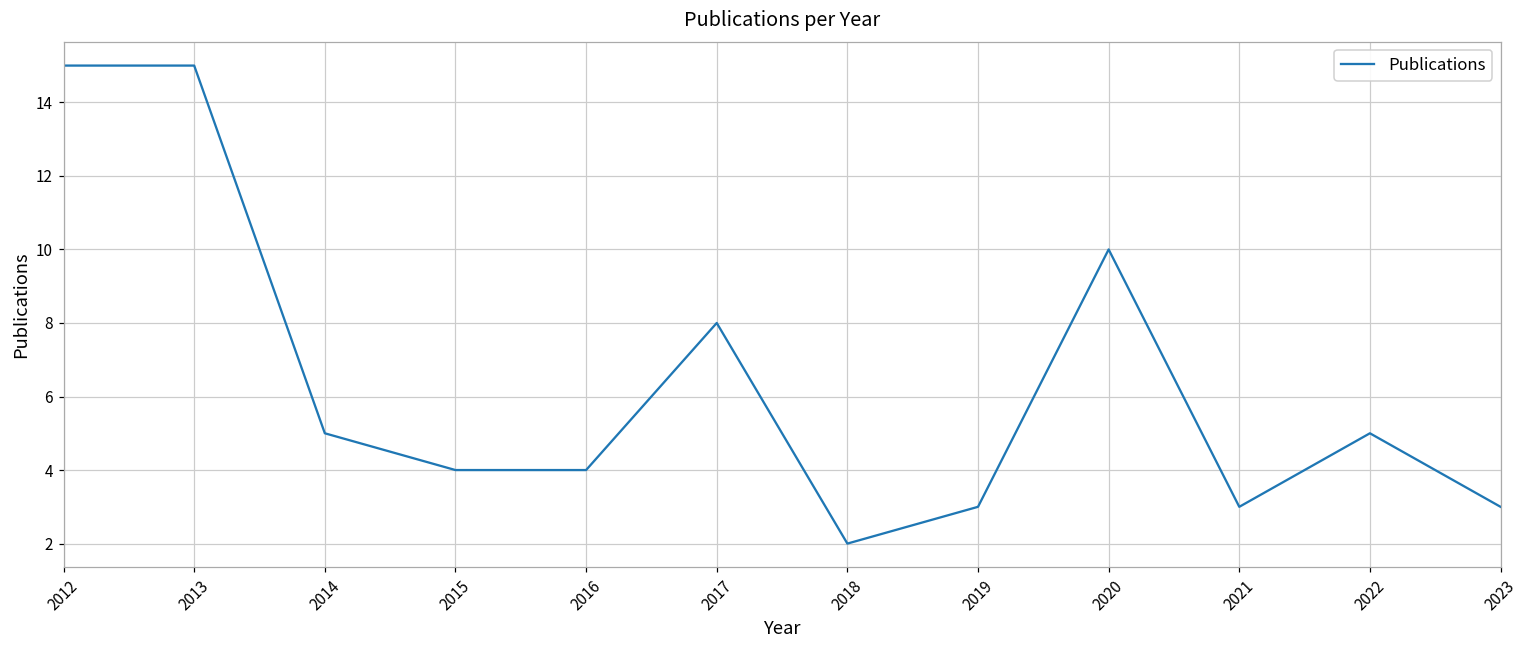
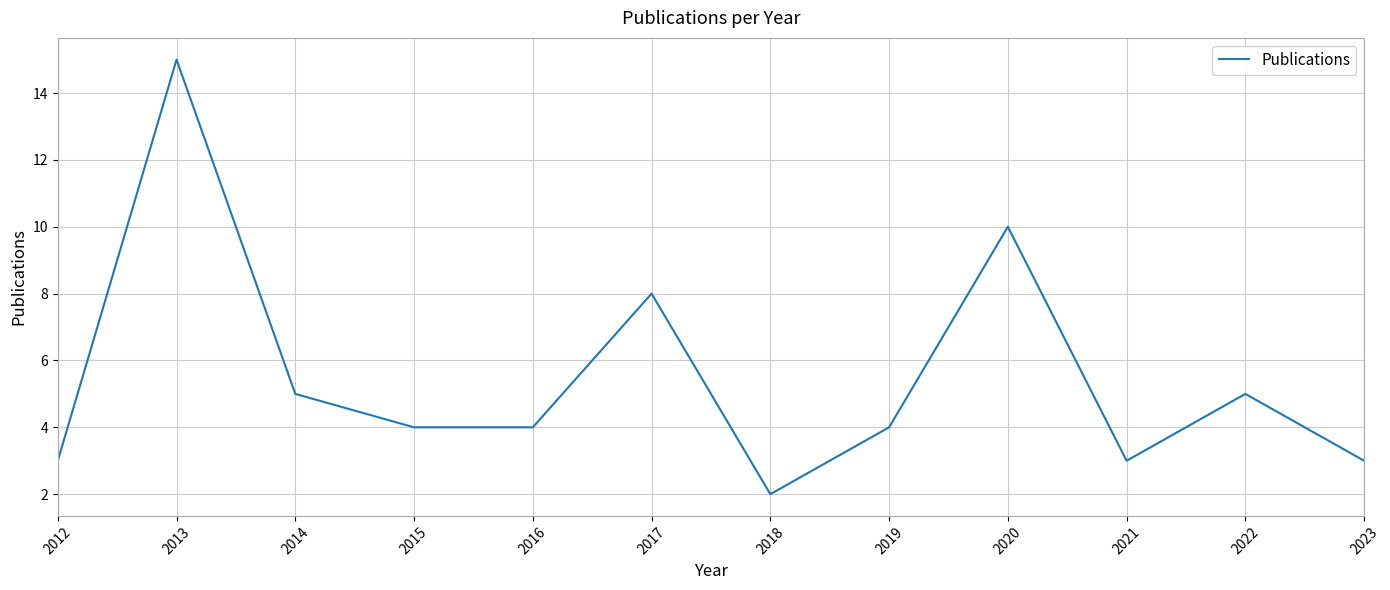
  {
-   "2012": 15,
+   "2012": 3,
    "2013": 15,
    "2014": 5,
    "2015": 4,
    "2016": 4,
    "2017": 8,
    "2018": 2,
-   "2019": 3,
+   "2019": 4,
    "2020": 10,
    "2021": 3,
    "2022": 5,
    "2023": 3
  }
